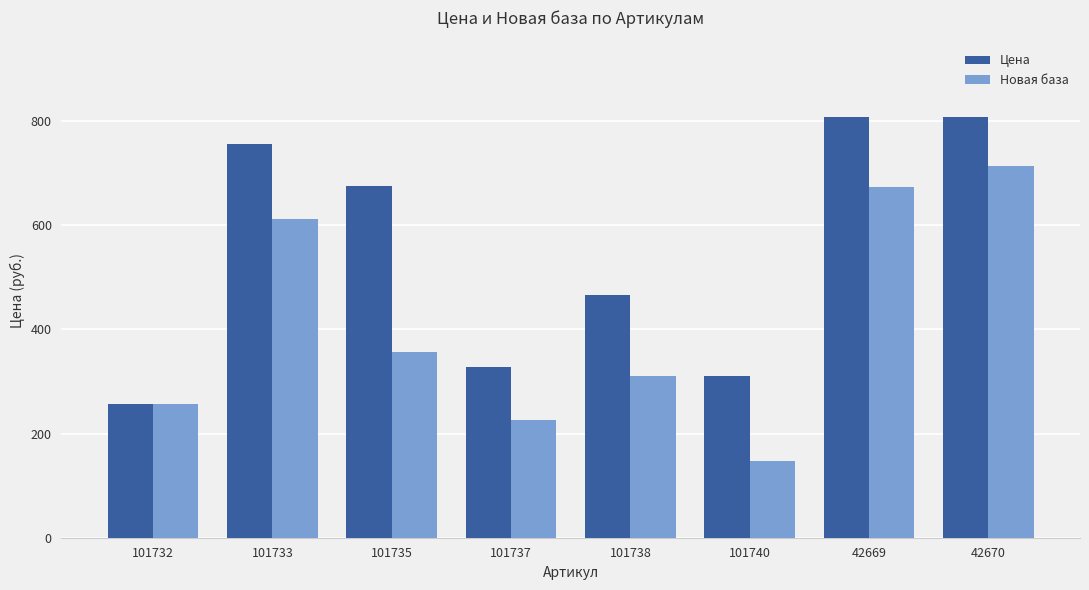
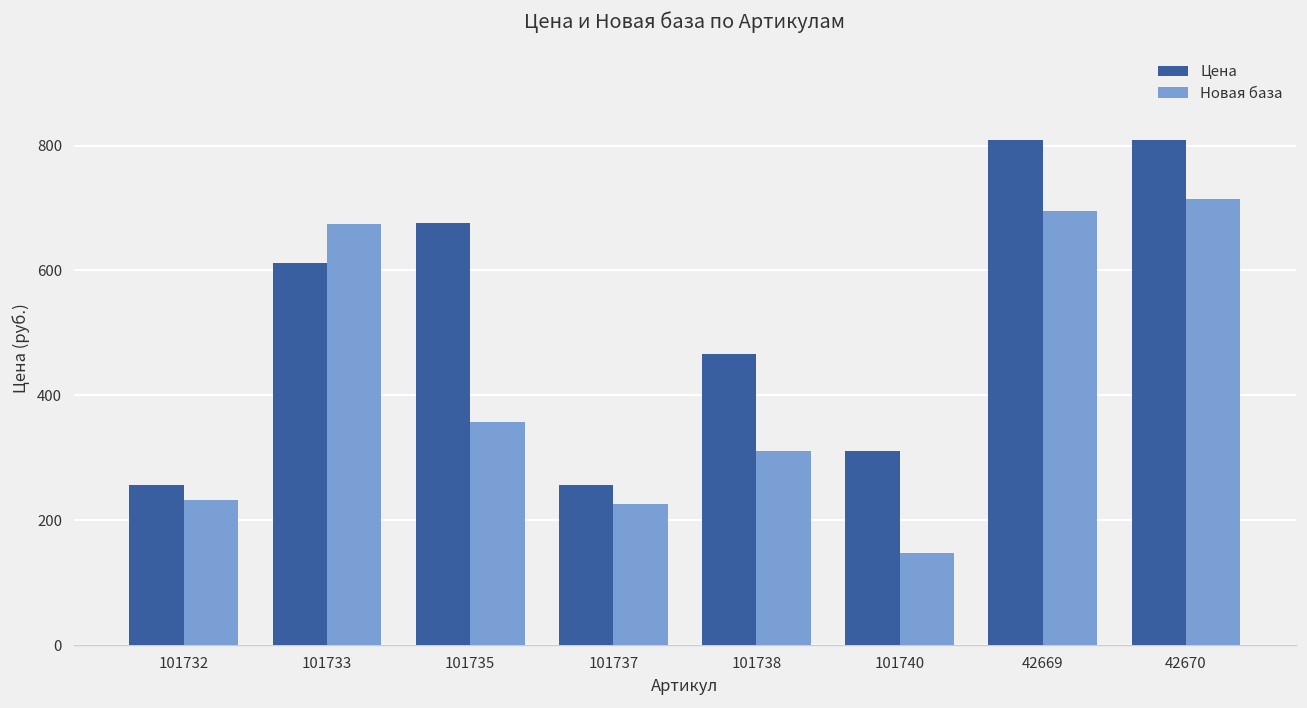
  {
    "Цена": {
      "101732": 260,
-     "101733": 760,
+     "101733": 610,
      "101735": 680,
-     "101737": 330,
+     "101737": 260,
      "101738": 470,
      "101740": 310,
      "42669": 810,
      "42670": 810
    },
    "Новая база": {
-     "101732": 260,
-     "101733": 610,
+     "101732": 230,
+     "101733": 670,
      "101735": 360,
      "101737": 230,
      "101738": 310,
      "101740": 150,
-     "42669": 670,
+     "42669": 690,
      "42670": 710
    }
  }
